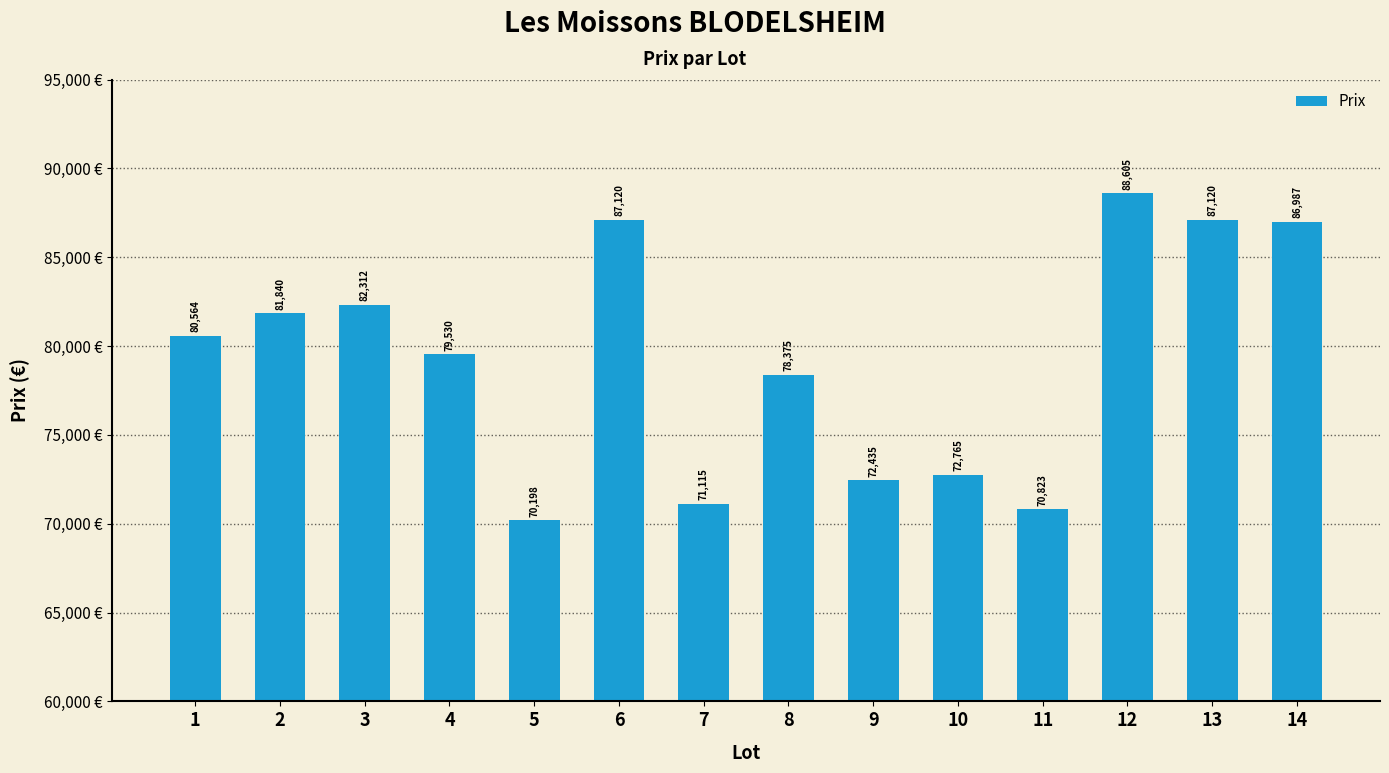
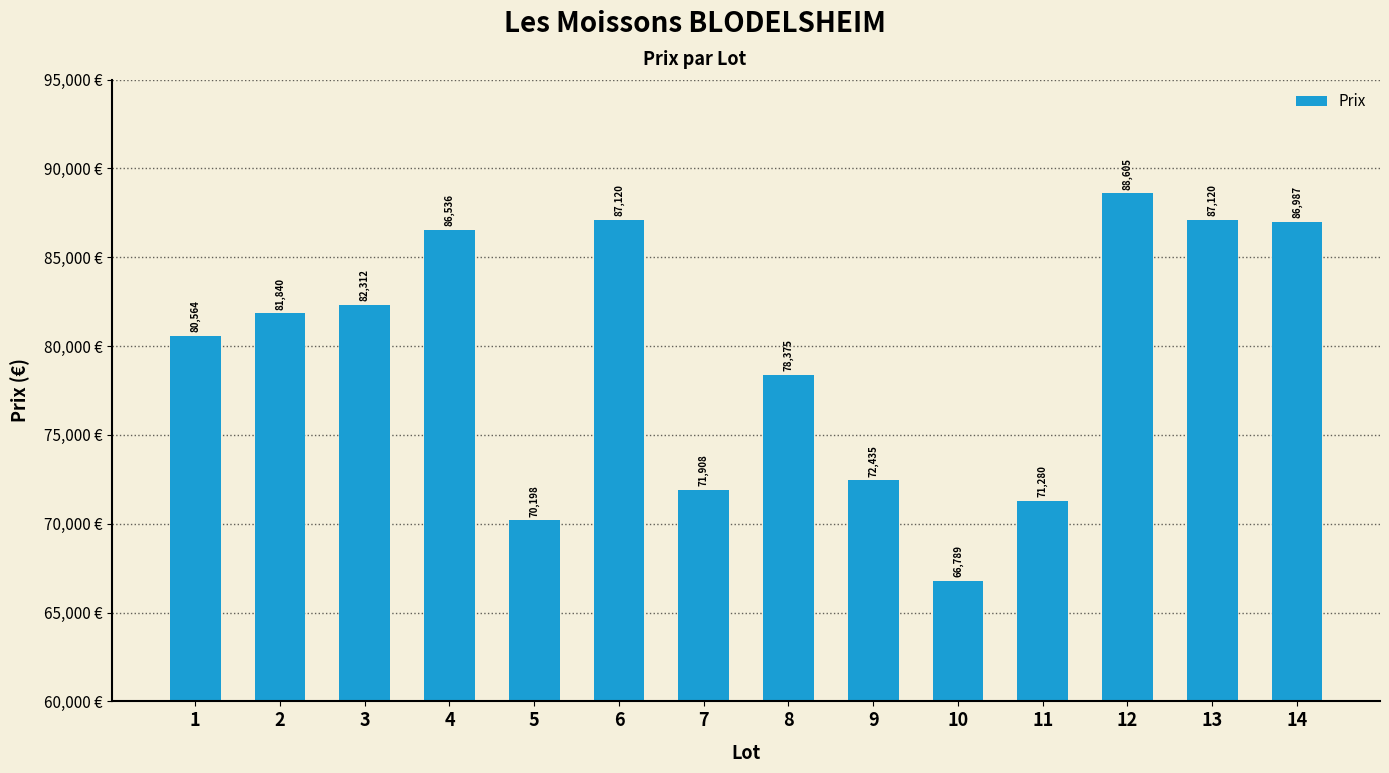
  {
    "1": "80,564",
    "2": "81,840",
    "3": "82,312",
-   "4": "79,530",
+   "4": "86,536",
    "5": "70,198",
    "6": "87,120",
-   "7": "71,115",
+   "7": "71,908",
    "8": "78,375",
    "9": "72,435",
-   "10": "72,765",
-   "11": "70,823",
+   "10": "66,789",
+   "11": "71,280",
    "12": "88,605",
    "13": "87,120",
    "14": "86,987"
  }
